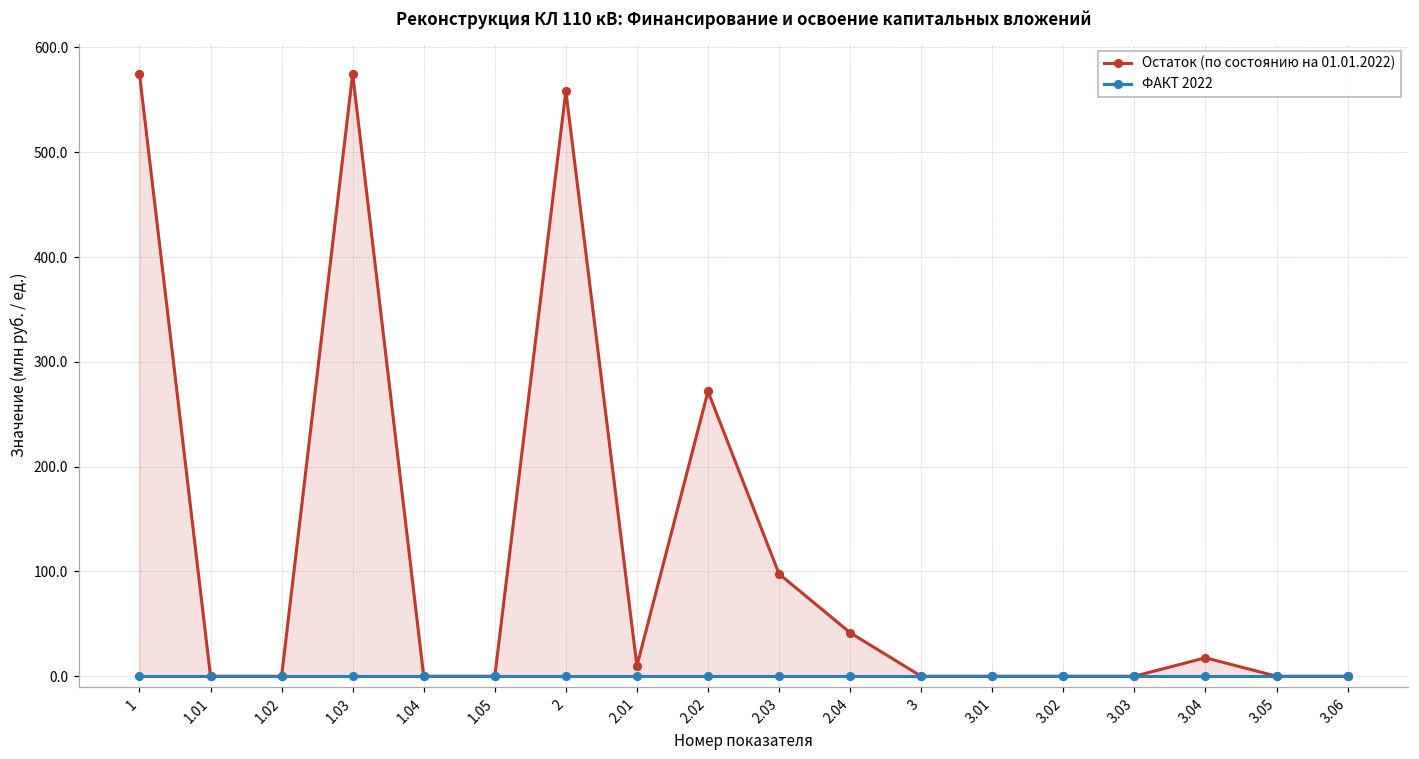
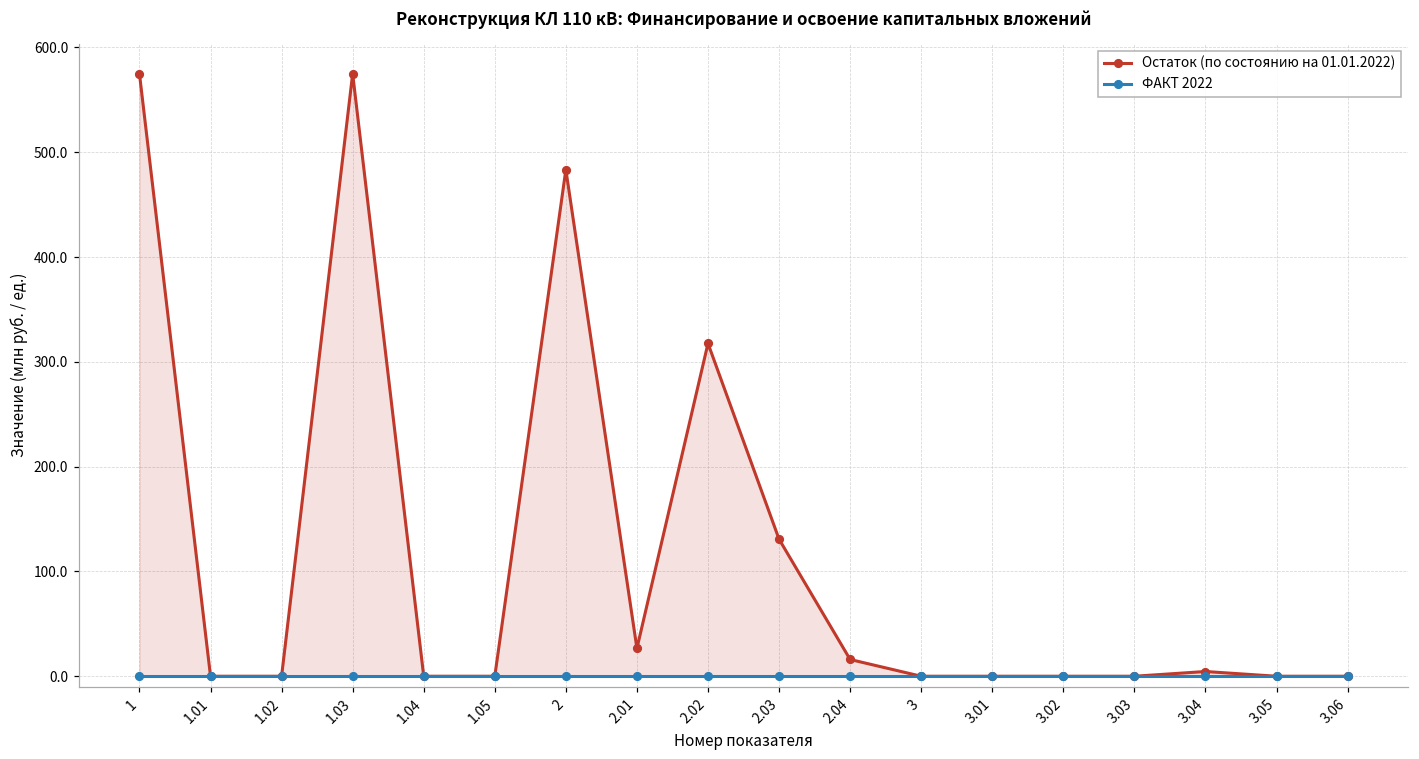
  {
    "Остаток (по состоянию на 01.01.2022)": {
      "1": 570,
      "1.03": 570,
-     "2": 560,
-     "2.01": 10,
-     "2.02": 270,
-     "2.03": 100,
-     "2.04": 40,
-     "3.04": 20
+     "2": 480,
+     "2.01": 30,
+     "2.02": 320,
+     "2.03": 130,
+     "2.04": 20,
+     "3.04": 0
    },
    "ФАКТ 2022": {
      "1": 0,
      "1.03": 0,
      "2": 0,
      "2.01": 0,
      "2.02": 0,
      "2.03": 0,
      "2.04": 0,
      "3.04": 0
    }
  }
